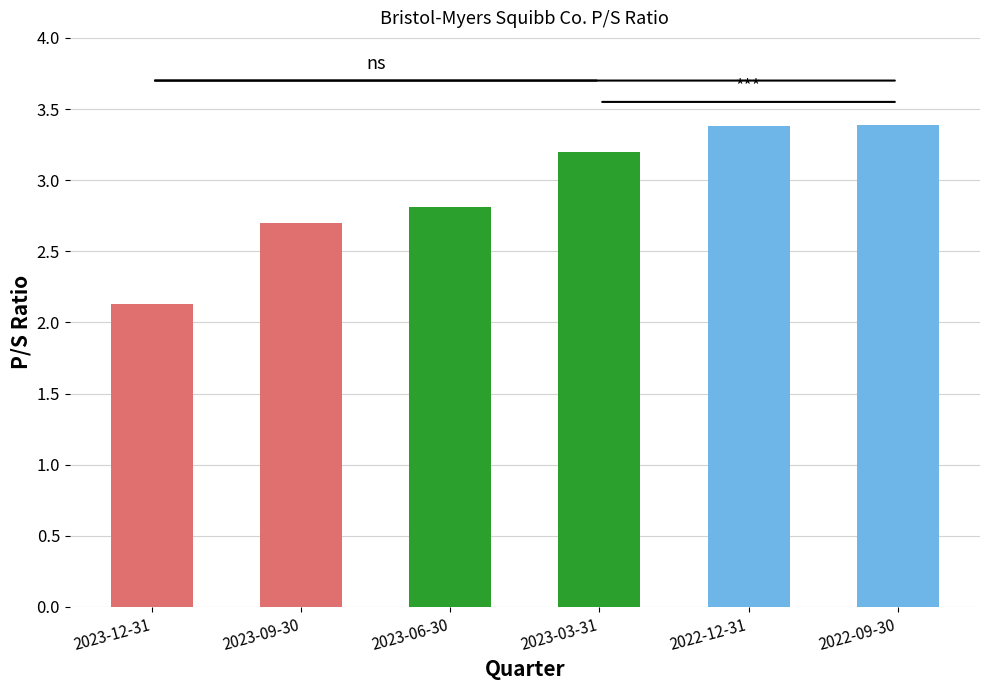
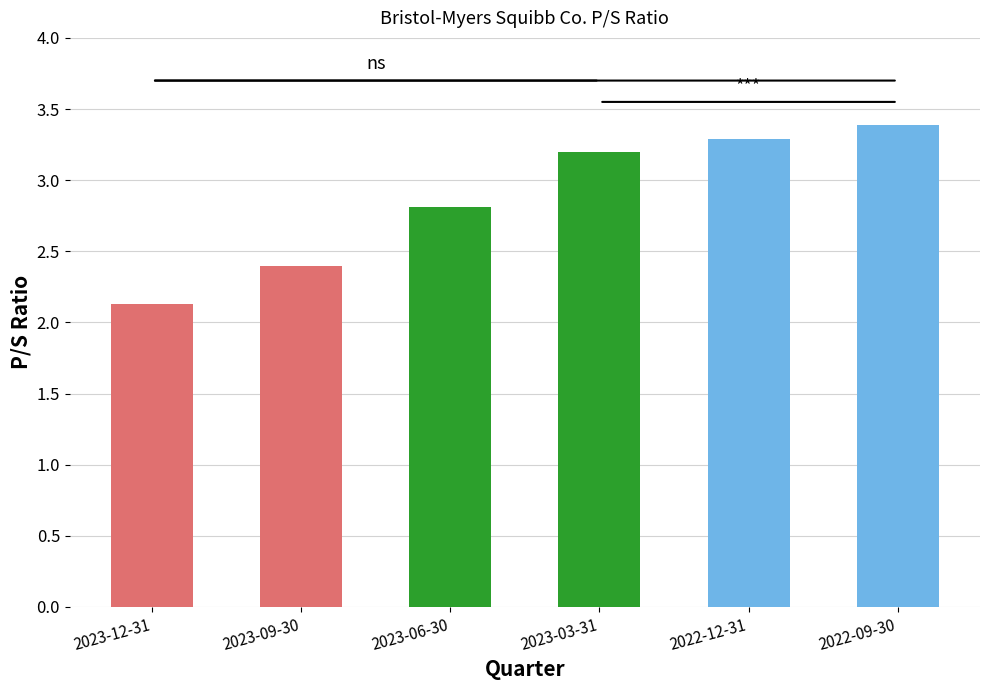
  {
    "2023-12-31": 2.13,
-   "2023-09-30": 2.7,
+   "2023-09-30": 2.4,
    "2023-06-30": 2.81,
    "2023-03-31": 3.20,
-   "2022-12-31": 3.38,
+   "2022-12-31": 3.29,
    "2022-09-30": 3.39
  }
